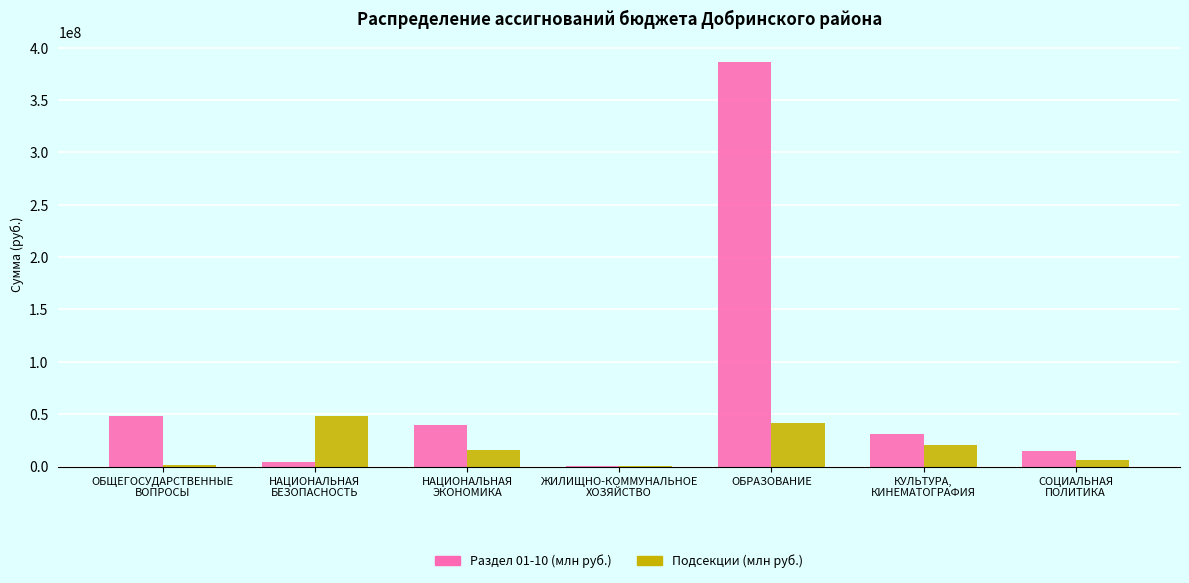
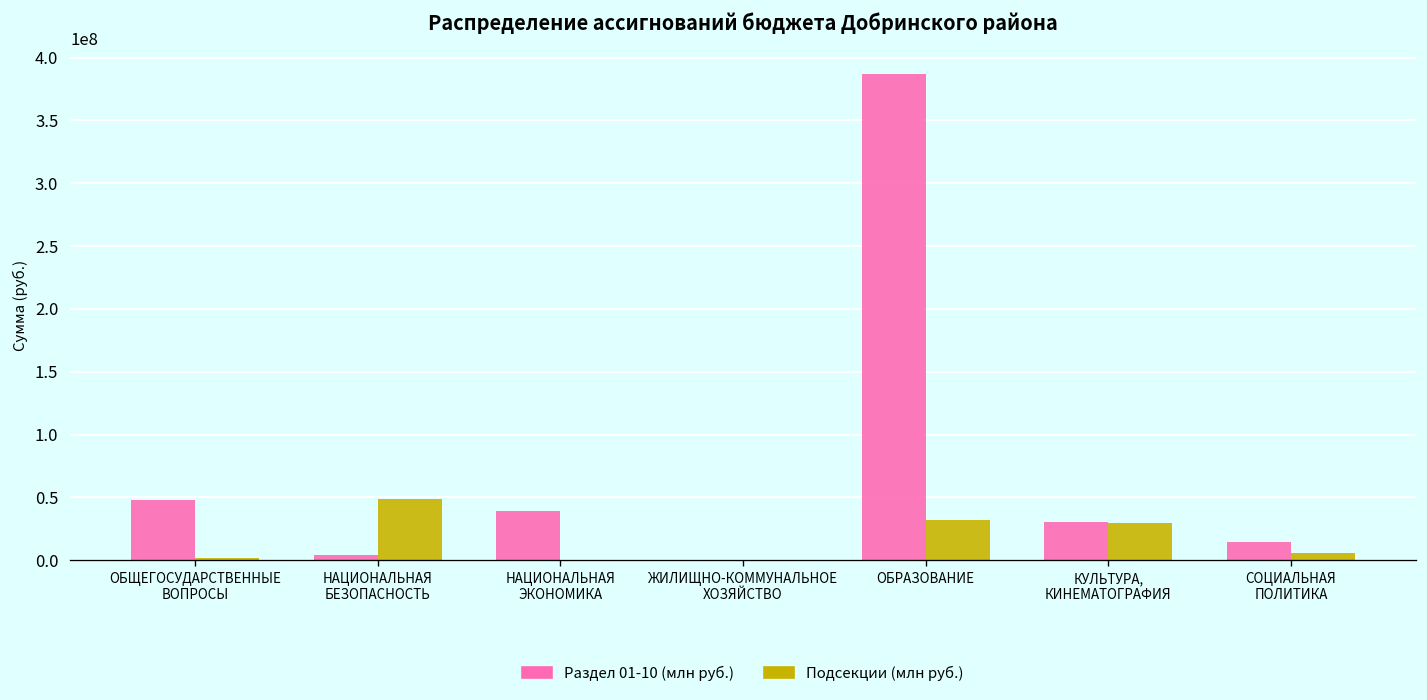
  {
    "Раздел 01-10 (млн руб.)": {
      "ОБЩЕГОСУДАРСТВЕННЫЕ ВОПРОСЫ": 48000000,
      "НАЦИОНАЛЬНАЯ БЕЗОПАСНОСТЬ": 4000000,
      "НАЦИОНАЛЬНАЯ ЭКОНОМИКА": 40000000,
      "ОБРАЗОВАНИЕ": 387000000,
      "КУЛЬТУРА, КИНЕМАТОГРАФИЯ": 31000000,
      "СОЦИАЛЬНАЯ ПОЛИТИКА": 15000000
    },
    "Подсекции (млн руб.)": {
      "НАЦИОНАЛЬНАЯ БЕЗОПАСНОСТЬ": 49000000,
-     "НАЦИОНАЛЬНАЯ ЭКОНОМИКА": 15000000,
-     "ОБРАЗОВАНИЕ": 42000000,
-     "КУЛЬТУРА, КИНЕМАТОГРАФИЯ": 21000000,
+     "НАЦИОНАЛЬНАЯ ЭКОНОМИКА": 0,
+     "ОБРАЗОВАНИЕ": 32000000,
+     "КУЛЬТУРА, КИНЕМАТОГРАФИЯ": 29000000,
      "СОЦИАЛЬНАЯ ПОЛИТИКА": 6000000
    }
  }
